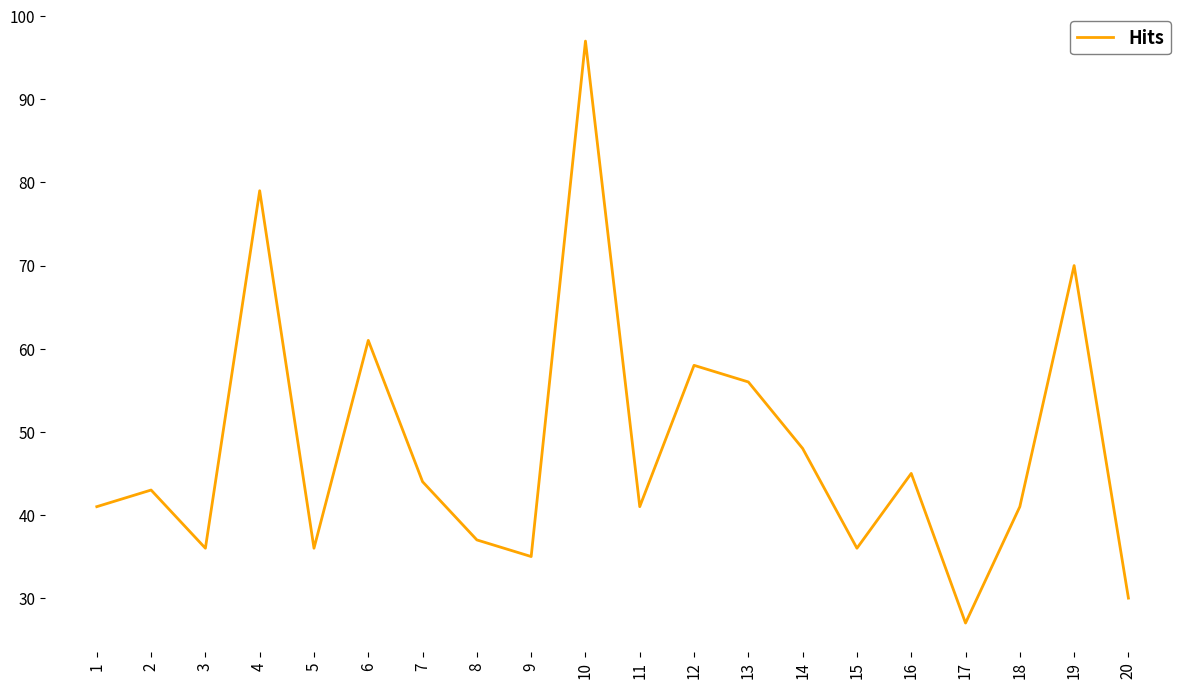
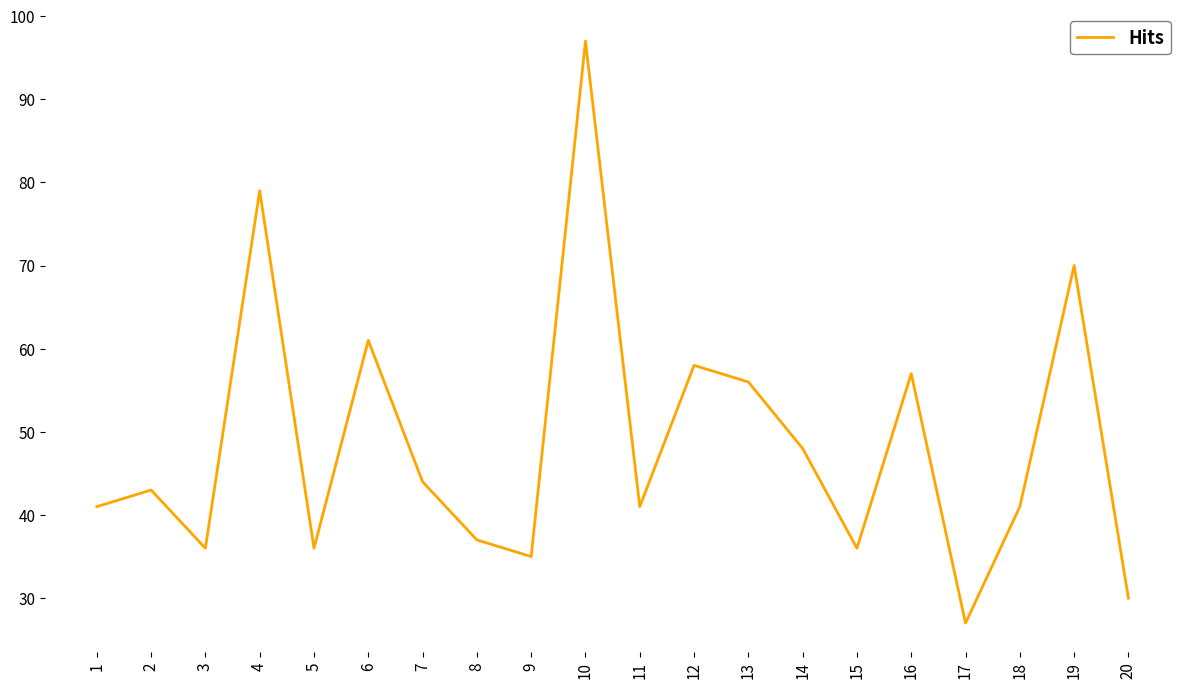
  {
    "1": 41,
    "2": 43,
    "3": 36,
    "4": 79,
    "5": 36,
    "6": 61,
    "7": 44,
    "8": 37,
    "9": 35,
    "10": 97,
    "11": 41,
    "12": 58,
    "13": 56,
    "14": 48,
    "15": 36,
-   "16": 45,
+   "16": 57,
    "17": 27,
    "18": 41,
    "19": 70,
    "20": 30
  }
